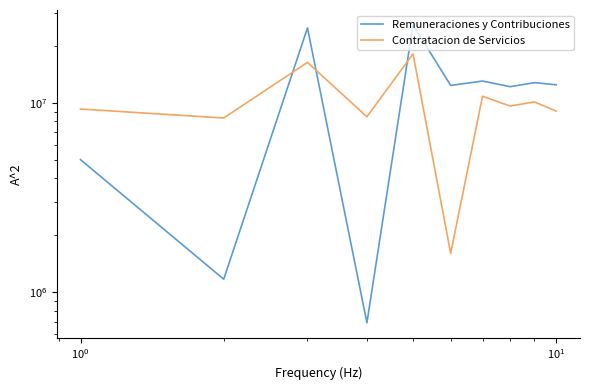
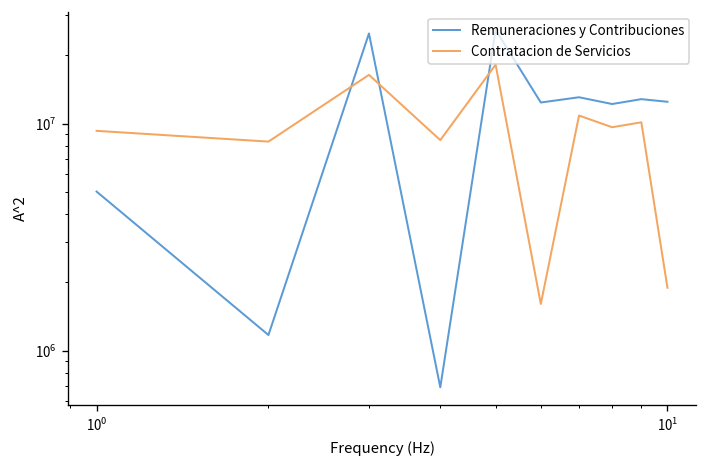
  {
    "Remuneraciones y Contribuciones": {
      "10^0": 5000000,
      "10^1": 12000000
    },
    "Contratacion de Servicios": {
      "10^0": 9000000,
-     "10^1": 9000000
+     "10^1": 1900000
    }
  }
